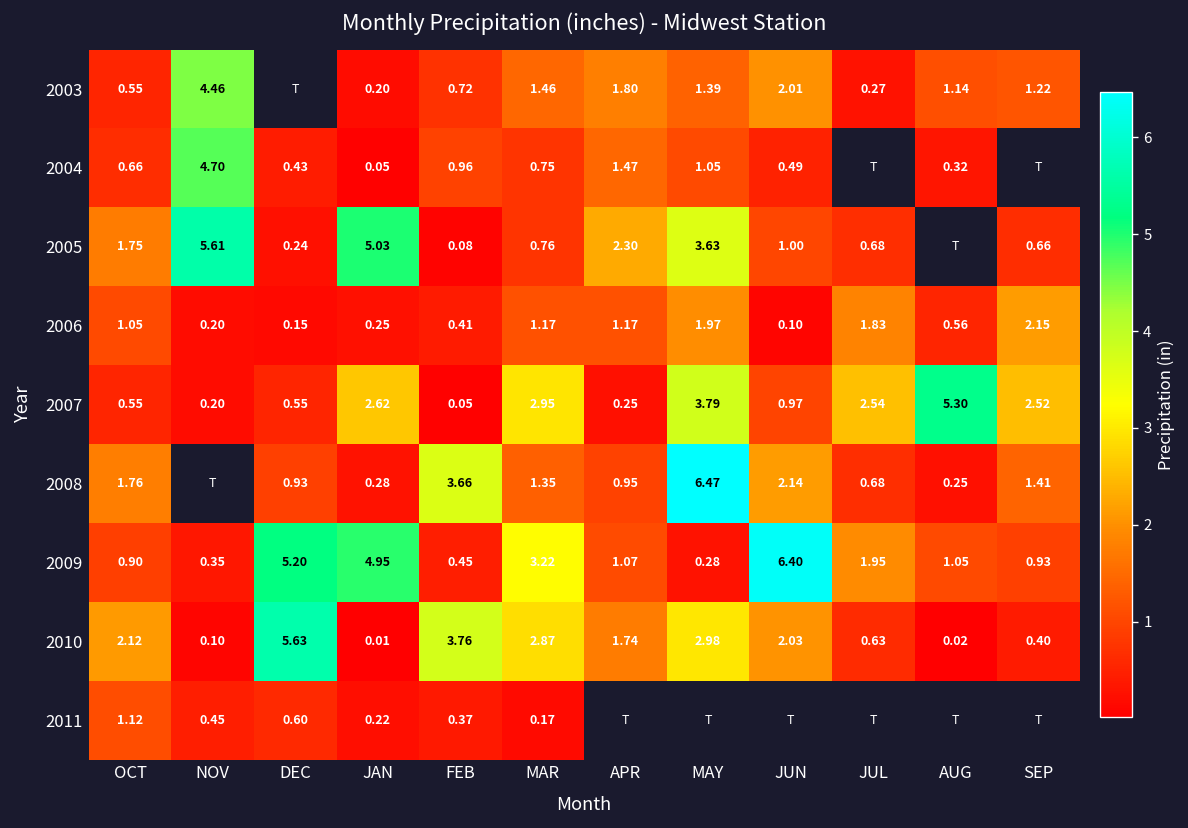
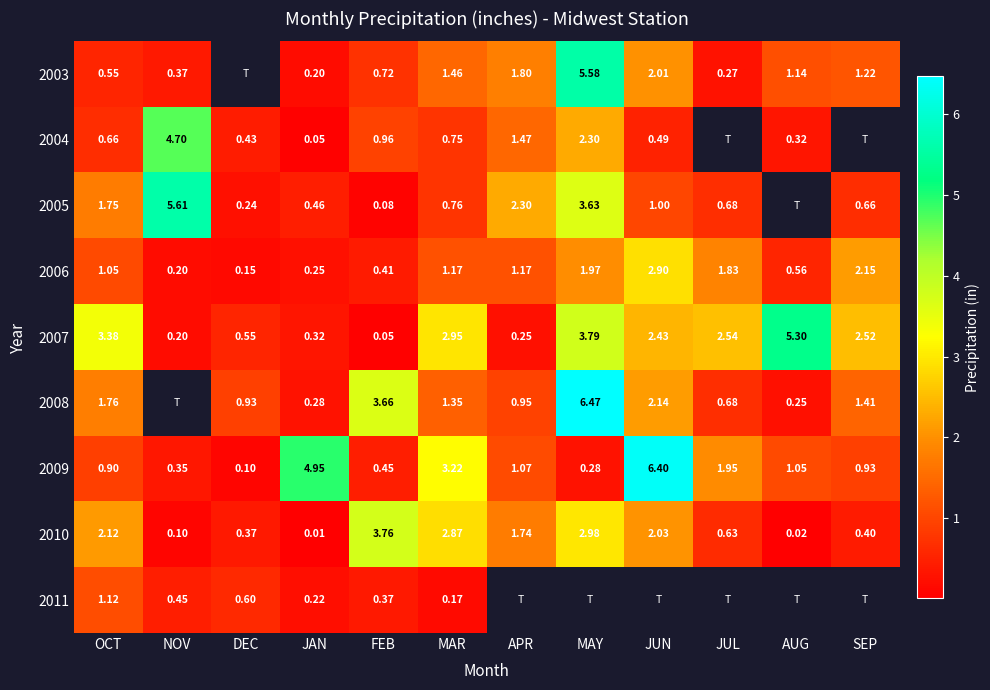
  {
    "2003": {
      "OCT": 0.55,
-     "NOV": 4.46,
+     "NOV": 0.37,
      "JAN": 0.20,
      "FEB": 0.72,
      "MAR": 1.46,
      "APR": 1.80,
-     "MAY": 1.39,
+     "MAY": 5.58,
      "JUN": 2.01,
      "JUL": 0.27,
      "AUG": 1.14,
      "SEP": 1.22
    },
    "2004": {
      "OCT": 0.66,
      "NOV": 4.70,
      "DEC": 0.43,
      "JAN": 0.05,
      "FEB": 0.96,
      "MAR": 0.75,
      "APR": 1.47,
-     "MAY": 1.05,
+     "MAY": 2.30,
      "JUN": 0.49,
      "AUG": 0.32
    },
    "2005": {
      "OCT": 1.75,
      "NOV": 5.61,
      "DEC": 0.24,
-     "JAN": 5.03,
+     "JAN": 0.46,
      "FEB": 0.08,
      "MAR": 0.76,
      "APR": 2.30,
      "MAY": 3.63,
      "JUN": 1.00,
      "JUL": 0.68,
      "SEP": 0.66
    },
    "2006": {
      "OCT": 1.05,
      "NOV": 0.20,
      "DEC": 0.15,
      "JAN": 0.25,
      "FEB": 0.41,
      "MAR": 1.17,
      "APR": 1.17,
      "MAY": 1.97,
-     "JUN": 0.10,
+     "JUN": 2.90,
      "JUL": 1.83,
      "AUG": 0.56,
      "SEP": 2.15
    },
    "2007": {
-     "OCT": 0.55,
+     "OCT": 3.38,
      "NOV": 0.20,
      "DEC": 0.55,
-     "JAN": 2.62,
+     "JAN": 0.32,
      "FEB": 0.05,
      "MAR": 2.95,
      "APR": 0.25,
      "MAY": 3.79,
-     "JUN": 0.97,
+     "JUN": 2.43,
      "JUL": 2.54,
      "AUG": 5.30,
      "SEP": 2.52
    },
    "2008": {
      "OCT": 1.76,
      "DEC": 0.93,
      "JAN": 0.28,
      "FEB": 3.66,
      "MAR": 1.35,
      "APR": 0.95,
      "MAY": 6.47,
      "JUN": 2.14,
      "JUL": 0.68,
      "AUG": 0.25,
      "SEP": 1.41
    },
    "2009": {
      "OCT": 0.90,
      "NOV": 0.35,
-     "DEC": 5.20,
+     "DEC": 0.10,
      "JAN": 4.95,
      "FEB": 0.45,
      "MAR": 3.22,
      "APR": 1.07,
      "MAY": 0.28,
      "JUN": 6.40,
      "JUL": 1.95,
      "AUG": 1.05,
      "SEP": 0.93
    },
    "2010": {
      "OCT": 2.12,
      "NOV": 0.10,
-     "DEC": 5.63,
+     "DEC": 0.37,
      "JAN": 0.01,
      "FEB": 3.76,
      "MAR": 2.87,
      "APR": 1.74,
      "MAY": 2.98,
      "JUN": 2.03,
      "JUL": 0.63,
      "AUG": 0.02,
      "SEP": 0.40
    },
    "2011": {
      "OCT": 1.12,
      "NOV": 0.45,
      "DEC": 0.60,
      "JAN": 0.22,
      "FEB": 0.37,
      "MAR": 0.17
    }
  }
